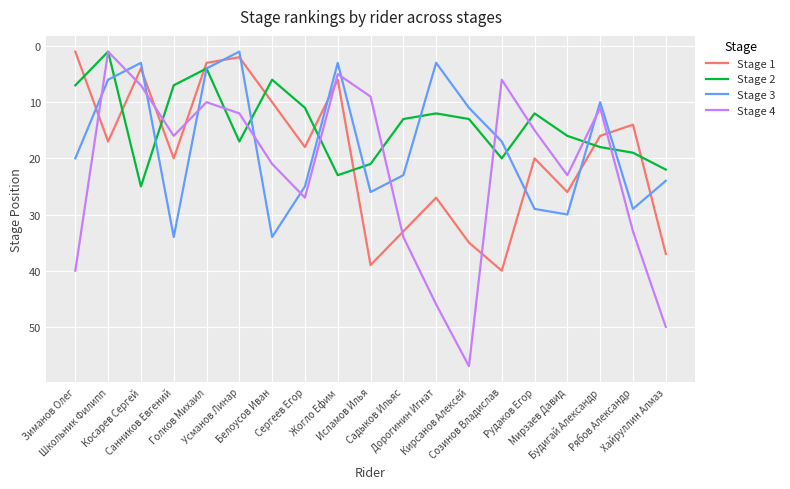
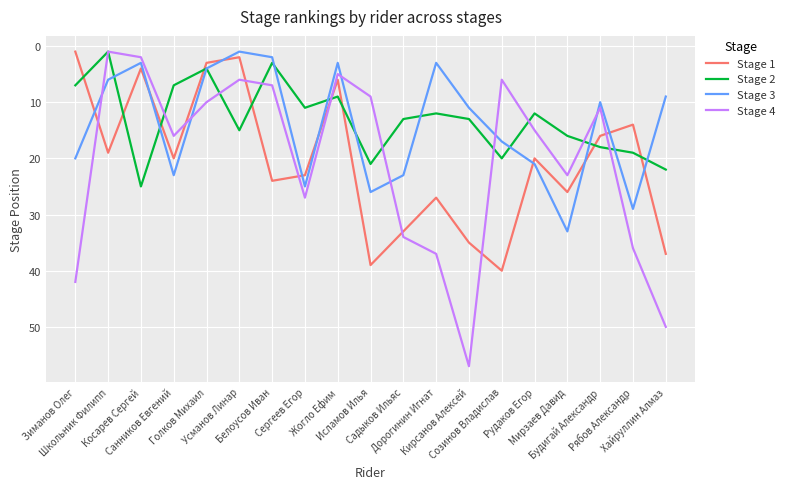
  {
    "Stage 1": {
      "Зиманов Олег": 1,
-     "Школьник Филипп": 17,
+     "Школьник Филипп": 19,
      "Косарев Сергей": 4,
      "Санников Евгений": 20,
      "Голков Михаил": 3,
      "Усманов Линар": 2,
-     "Белоусов Иван": 10,
-     "Сергеев Егор": 18,
+     "Белоусов Иван": 24,
+     "Сергеев Егор": 23,
      "Жогло Ефим": 6,
      "Исламов Илья": 39,
      "Садыков Ильяс": 33,
      "Дорогинин Игнат": 27,
      "Кирсанов Алексей": 35,
      "Созинов Владислав": 40,
      "Рудаков Егор": 20,
      "Мирзаев Давид": 26,
      "Будигай Александр": 16,
      "Рябов Александр": 14,
      "Хайруллин Алмаз": 37
    },
    "Stage 2": {
      "Зиманов Олег": 7,
      "Косарев Сергей": 25,
      "Санников Евгений": 7,
-     "Усманов Линар": 17,
-     "Белоусов Иван": 6,
+     "Усманов Линар": 15,
+     "Белоусов Иван": 3,
      "Сергеев Егор": 11,
-     "Жогло Ефим": 23,
+     "Жогло Ефим": 9,
      "Исламов Илья": 21,
      "Садыков Ильяс": 13,
      "Дорогинин Игнат": 12,
      "Кирсанов Алексей": 13,
      "Созинов Владислав": 20,
      "Рудаков Егор": 12,
      "Мирзаев Давид": 16,
      "Будигай Александр": 18,
      "Рябов Александр": 19,
      "Хайруллин Алмаз": 22
    },
    "Stage 3": {
      "Зиманов Олег": 20,
      "Школьник Филипп": 6,
      "Косарев Сергей": 3,
-     "Санников Евгений": 34,
+     "Санников Евгений": 23,
      "Усманов Линар": 1,
-     "Белоусов Иван": 34,
+     "Белоусов Иван": 2,
      "Сергеев Егор": 25,
      "Жогло Ефим": 3,
      "Исламов Илья": 26,
      "Садыков Ильяс": 23,
      "Дорогинин Игнат": 3,
      "Кирсанов Алексей": 11,
      "Созинов Владислав": 17,
-     "Рудаков Егор": 29,
-     "Мирзаев Давид": 30,
+     "Рудаков Егор": 21,
+     "Мирзаев Давид": 33,
      "Будигай Александр": 10,
      "Рябов Александр": 29,
-     "Хайруллин Алмаз": 24
+     "Хайруллин Алмаз": 9
    },
    "Stage 4": {
-     "Зиманов Олег": 40,
-     "Косарев Сергей": 7,
+     "Зиманов Олег": 42,
+     "Косарев Сергей": 2,
      "Санников Евгений": 16,
      "Голков Михаил": 10,
-     "Усманов Линар": 12,
-     "Белоусов Иван": 21,
+     "Усманов Линар": 6,
+     "Белоусов Иван": 7,
      "Сергеев Егор": 27,
      "Жогло Ефим": 5,
      "Исламов Илья": 9,
      "Садыков Ильяс": 34,
-     "Дорогинин Игнат": 46,
+     "Дорогинин Игнат": 37,
      "Кирсанов Алексей": 57,
      "Созинов Владислав": 6,
      "Рудаков Егор": 15,
      "Мирзаев Давид": 23,
      "Будигай Александр": 11,
-     "Рябов Александр": 33,
+     "Рябов Александр": 36,
      "Хайруллин Алмаз": 50
    }
  }
